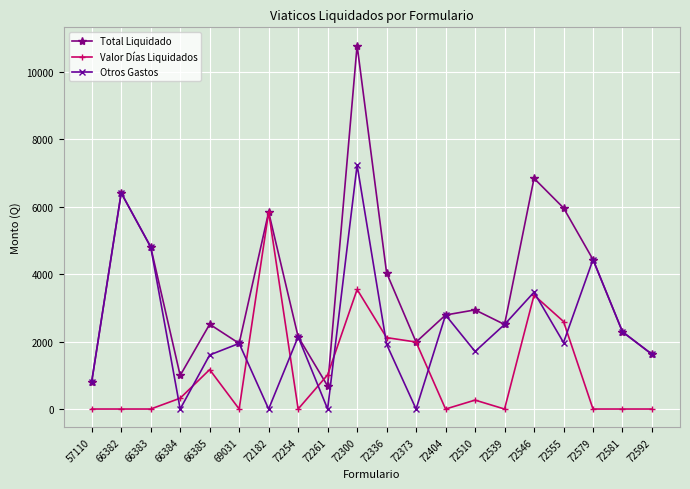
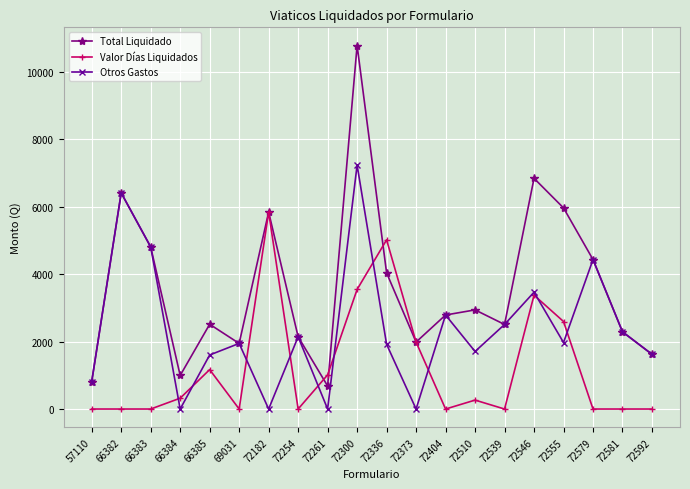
  {
    "Valor Días Liquidados": {
      "57110": 0,
      "66382": 0,
      "66383": 0,
      "66384": 300,
      "66385": 1200,
      "69031": 0,
      "72254": 0,
      "72261": 1000,
      "72300": 3500,
-     "72336": 2100,
+     "72336": 5000,
      "72404": 0,
      "72510": 300,
      "72539": 0,
      "72546": 3400,
      "72555": 2600,
      "72579": 0,
      "72581": 0,
      "72592": 0
    }
  }
